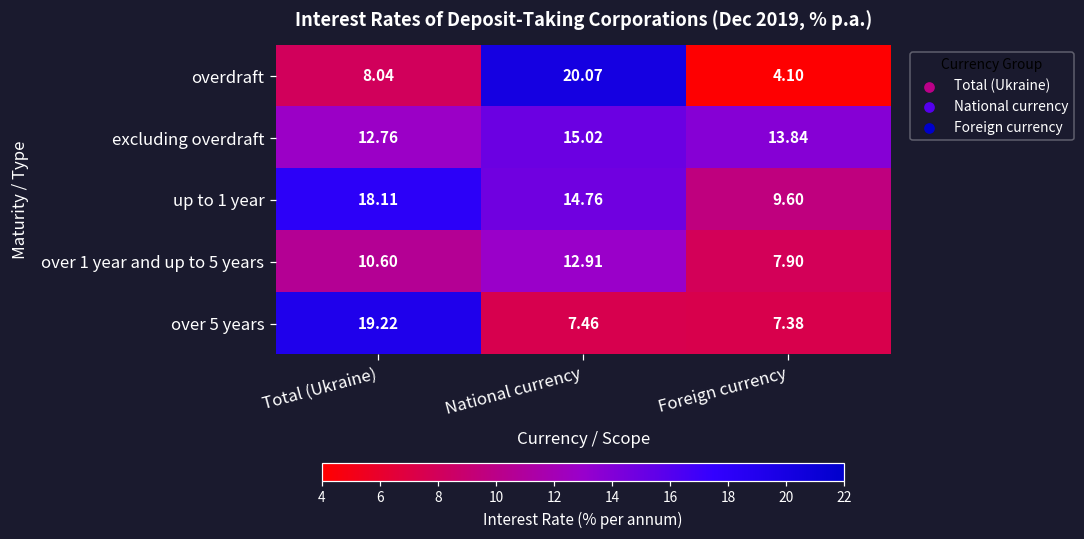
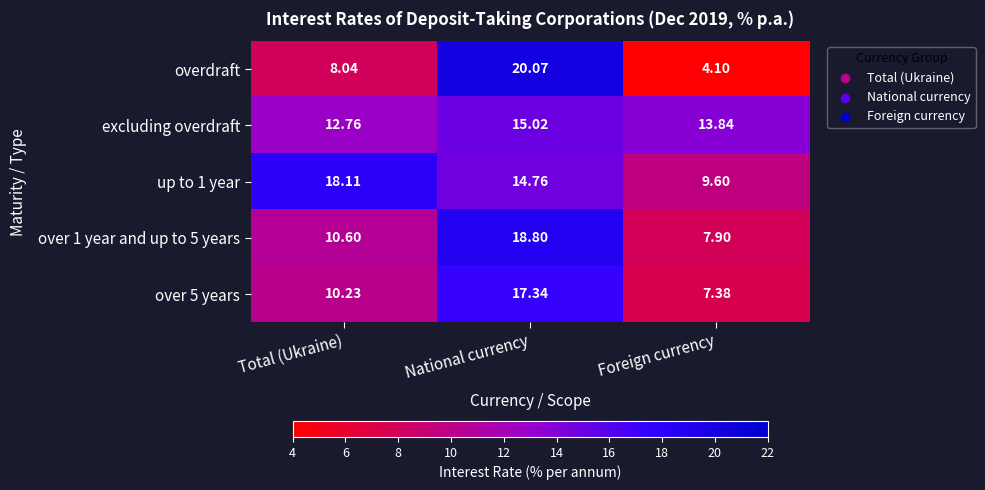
  {
    "overdraft": {
      "Total (Ukraine)": 8.04,
      "National currency": 20.07,
      "Foreign currency": 4.10
    },
    "excluding overdraft": {
      "Total (Ukraine)": 12.76,
      "National currency": 15.02,
      "Foreign currency": 13.84
    },
    "up to 1 year": {
      "Total (Ukraine)": 18.11,
      "National currency": 14.76,
      "Foreign currency": 9.60
    },
    "over 1 year and up to 5 years": {
      "Total (Ukraine)": 10.60,
-     "National currency": 12.91,
+     "National currency": 18.80,
      "Foreign currency": 7.90
    },
    "over 5 years": {
-     "Total (Ukraine)": 19.22,
-     "National currency": 7.46,
+     "Total (Ukraine)": 10.23,
+     "National currency": 17.34,
      "Foreign currency": 7.38
    }
  }
